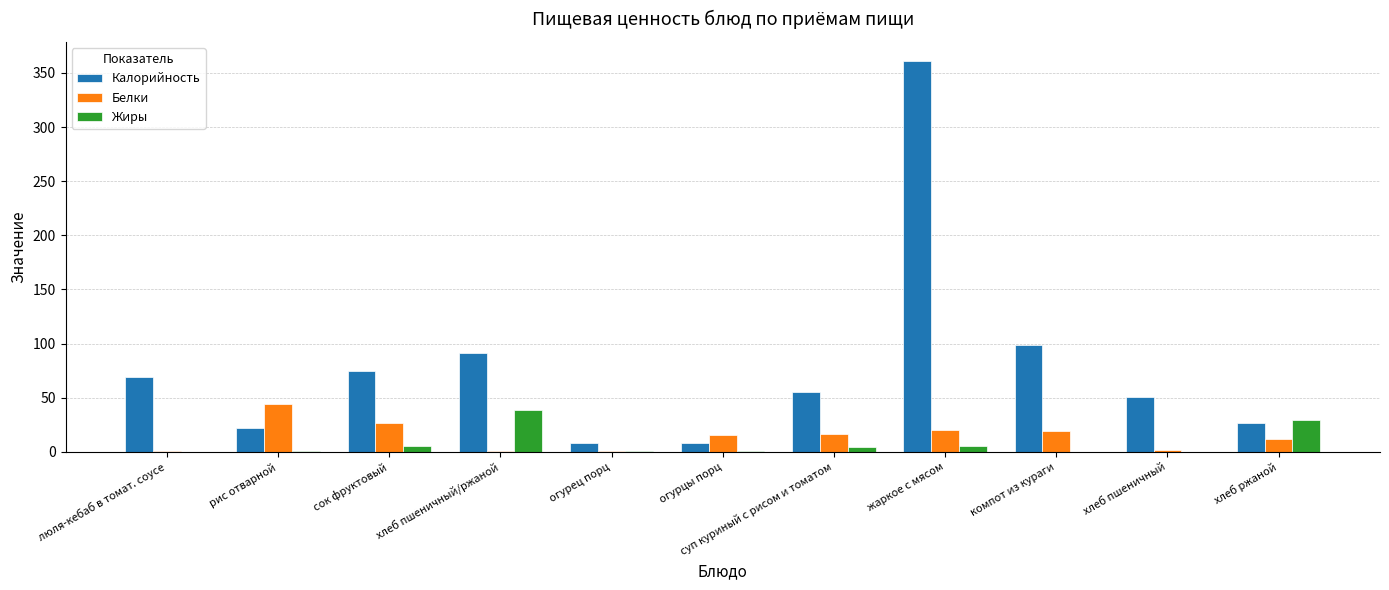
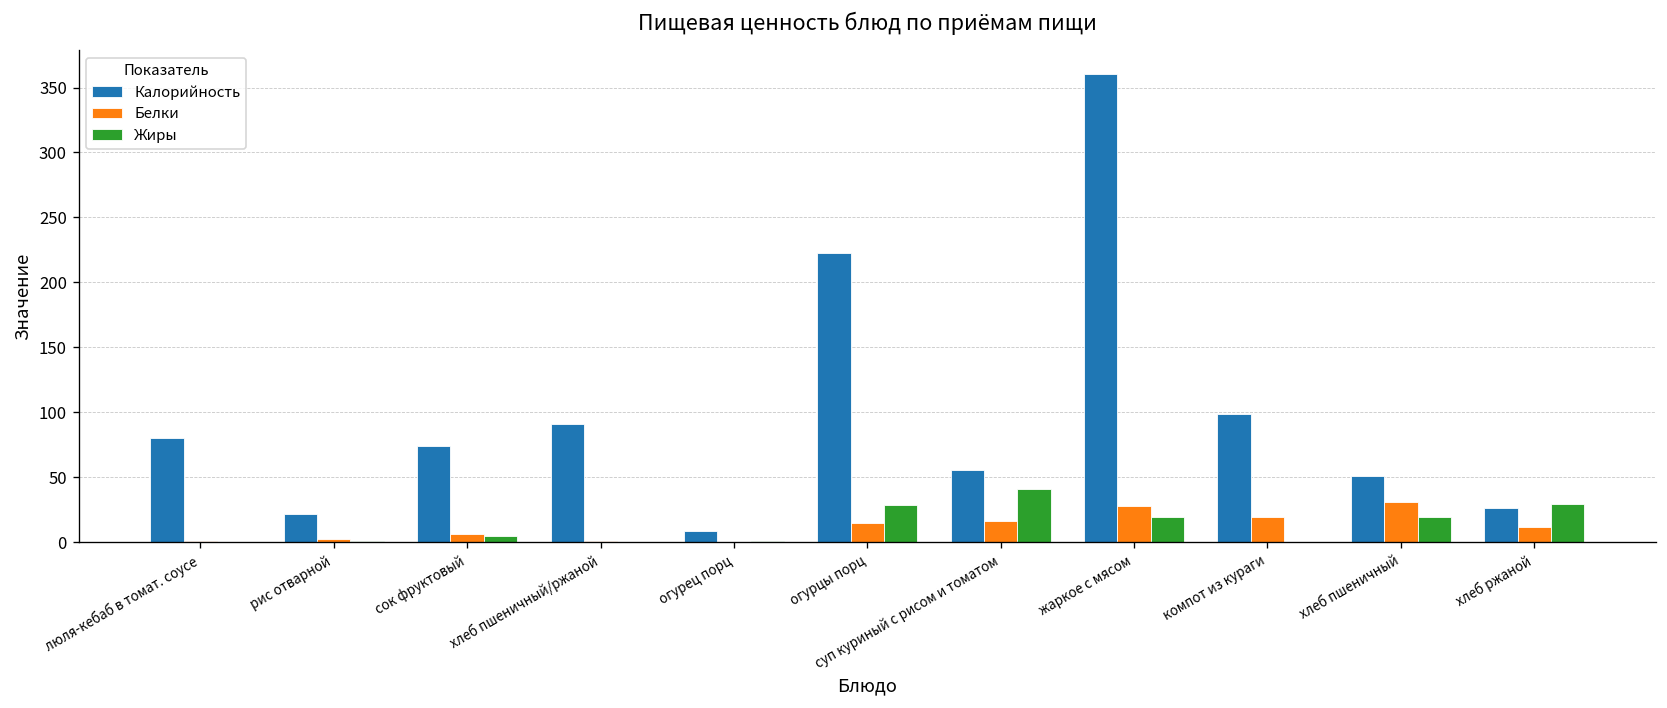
  {
    "Калорийность": {
-     "люля-кебаб в томат. соусе": 69,
+     "люля-кебаб в томат. соусе": 80,
      "рис отварной": 22,
      "сок фруктовый": 74,
      "хлеб пшеничный/ржаной": 91,
      "огурец порц": 8,
-     "огурцы порц": 8,
+     "огурцы порц": 222,
      "суп куриный с рисом и томатом": 56,
      "жаркое с мясом": 361,
      "компот из кураги": 98,
      "хлеб пшеничный": 51,
      "хлеб ржаной": 27
    },
    "Белки": {
-     "рис отварной": 44,
-     "сок фруктовый": 27,
+     "рис отварной": 2,
+     "сок фруктовый": 7,
      "огурцы порц": 15,
      "суп куриный с рисом и томатом": 16,
-     "жаркое с мясом": 20,
+     "жаркое с мясом": 28,
      "компот из кураги": 20,
-     "хлеб пшеничный": 2,
+     "хлеб пшеничный": 31,
      "хлеб ржаной": 11
    },
    "Жиры": {
      "люля-кебаб в томат. соусе": 0,
      "сок фруктовый": 5,
-     "хлеб пшеничный/ржаной": 38,
-     "огурцы порц": 1,
-     "суп куриный с рисом и томатом": 5,
-     "жаркое с мясом": 5,
+     "хлеб пшеничный/ржаной": 0,
+     "огурцы порц": 29,
+     "суп куриный с рисом и томатом": 41,
+     "жаркое с мясом": 19,
      "компот из кураги": 0,
-     "хлеб пшеничный": 0,
+     "хлеб пшеничный": 19,
      "хлеб ржаной": 29
    }
  }
